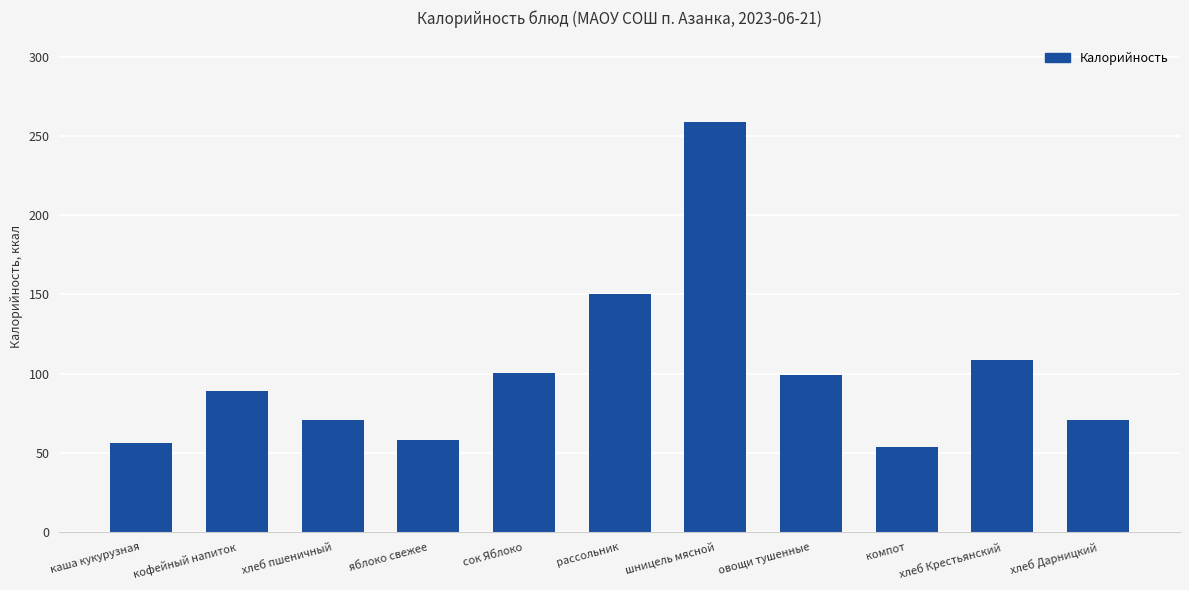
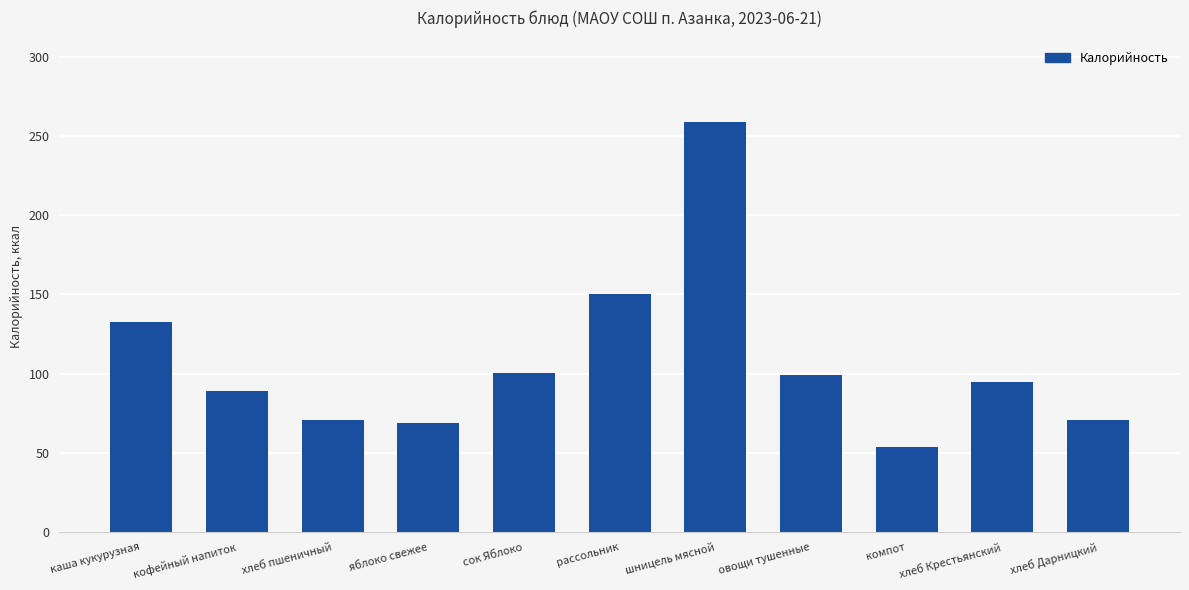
  {
-   "каша кукурузная": 56,
+   "каша кукурузная": 133,
    "кофейный напиток": 89,
    "хлеб пшеничный": 71,
-   "яблоко свежее": 59,
+   "яблоко свежее": 69,
    "сок Яблоко": 100,
    "рассольник": 150,
    "шницель мясной": 259,
    "овощи тушенные": 99,
    "компот": 54,
-   "хлеб Крестьянский": 109,
+   "хлеб Крестьянский": 95,
    "хлеб Дарницкий": 71
  }
